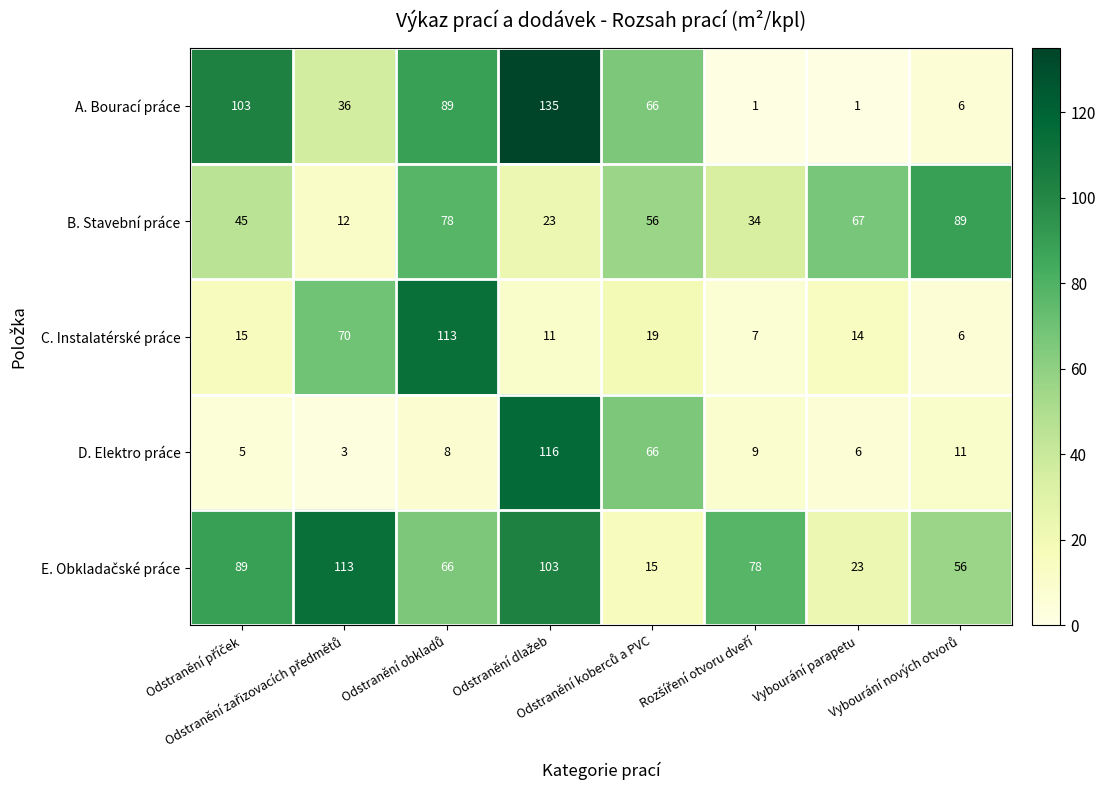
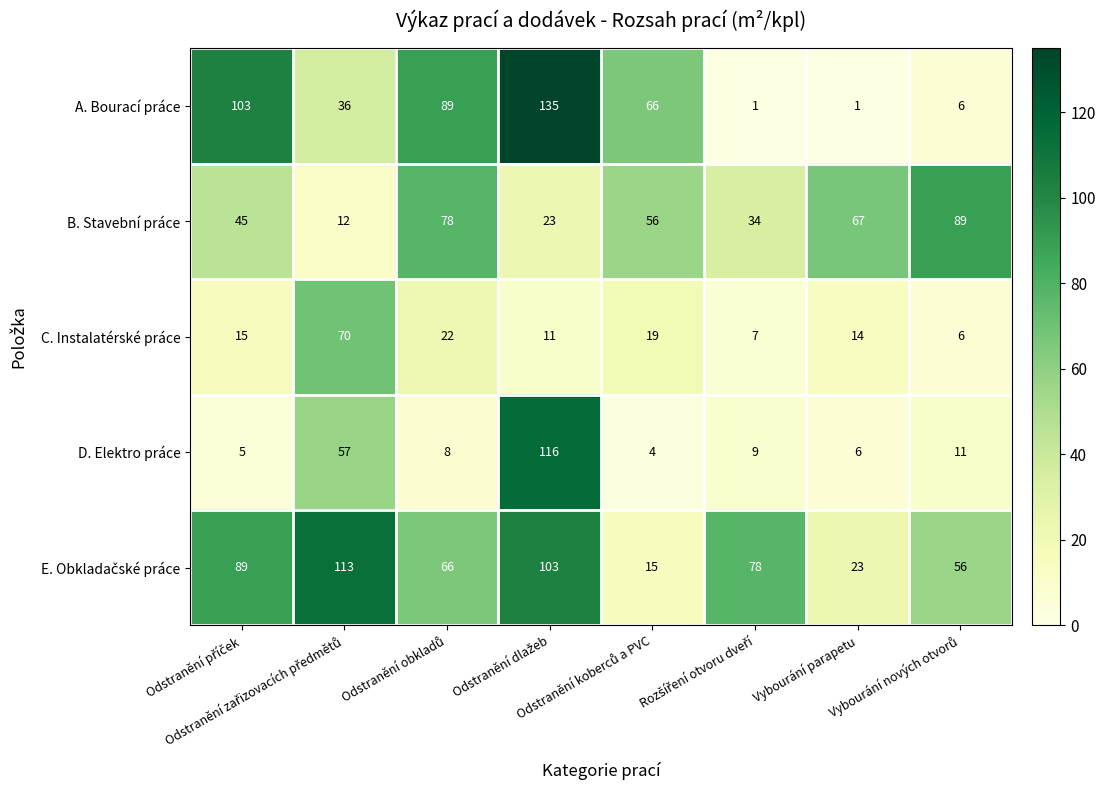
  {
    "A. Bourací práce": {
      "Odstranění příček": 103,
      "Odstranění zařizovacích předmětů": 36,
      "Odstranění obkladů": 89,
      "Odstranění dlažeb": 135,
      "Odstranění koberců a PVC": 66,
      "Rozšíření otvoru dveří": 1,
      "Vybourání parapetu": 1,
      "Vybourání nových otvorů": 6
    },
    "B. Stavební práce": {
      "Odstranění příček": 45,
      "Odstranění zařizovacích předmětů": 12,
      "Odstranění obkladů": 78,
      "Odstranění dlažeb": 23,
      "Odstranění koberců a PVC": 56,
      "Rozšíření otvoru dveří": 34,
      "Vybourání parapetu": 67,
      "Vybourání nových otvorů": 89
    },
    "C. Instalatérské práce": {
      "Odstranění příček": 15,
      "Odstranění zařizovacích předmětů": 70,
-     "Odstranění obkladů": 113,
+     "Odstranění obkladů": 22,
      "Odstranění dlažeb": 11,
      "Odstranění koberců a PVC": 19,
      "Rozšíření otvoru dveří": 7,
      "Vybourání parapetu": 14,
      "Vybourání nových otvorů": 6
    },
    "D. Elektro práce": {
      "Odstranění příček": 5,
-     "Odstranění zařizovacích předmětů": 3,
+     "Odstranění zařizovacích předmětů": 57,
      "Odstranění obkladů": 8,
      "Odstranění dlažeb": 116,
-     "Odstranění koberců a PVC": 66,
+     "Odstranění koberců a PVC": 4,
      "Rozšíření otvoru dveří": 9,
      "Vybourání parapetu": 6,
      "Vybourání nových otvorů": 11
    },
    "E. Obkladačské práce": {
      "Odstranění příček": 89,
      "Odstranění zařizovacích předmětů": 113,
      "Odstranění obkladů": 66,
      "Odstranění dlažeb": 103,
      "Odstranění koberců a PVC": 15,
      "Rozšíření otvoru dveří": 78,
      "Vybourání parapetu": 23,
      "Vybourání nových otvorů": 56
    }
  }
